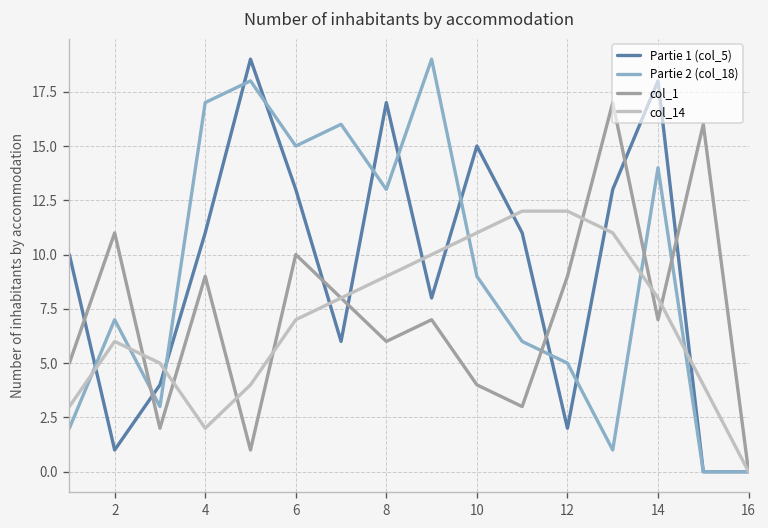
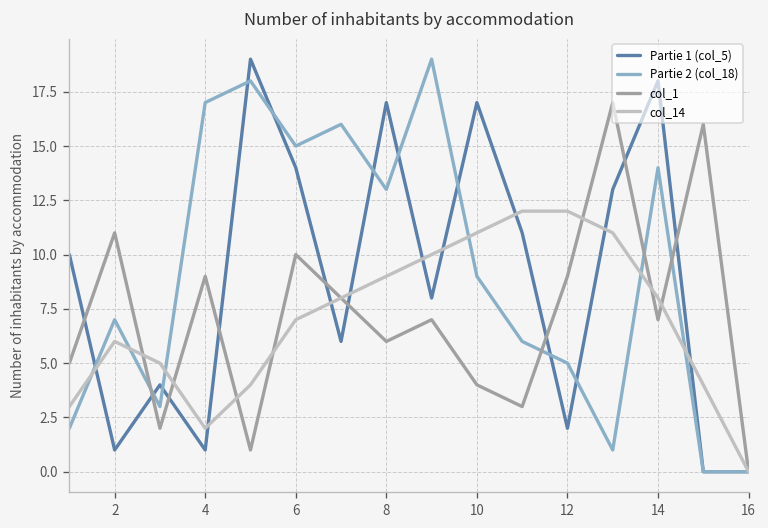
  {
    "Partie 1 (col_5)": {
      "2": 1,
-     "4": 11,
-     "6": 13,
+     "4": 1,
+     "6": 14,
      "8": 17,
-     "10": 15,
+     "10": 17,
      "12": 2
    }
  }
